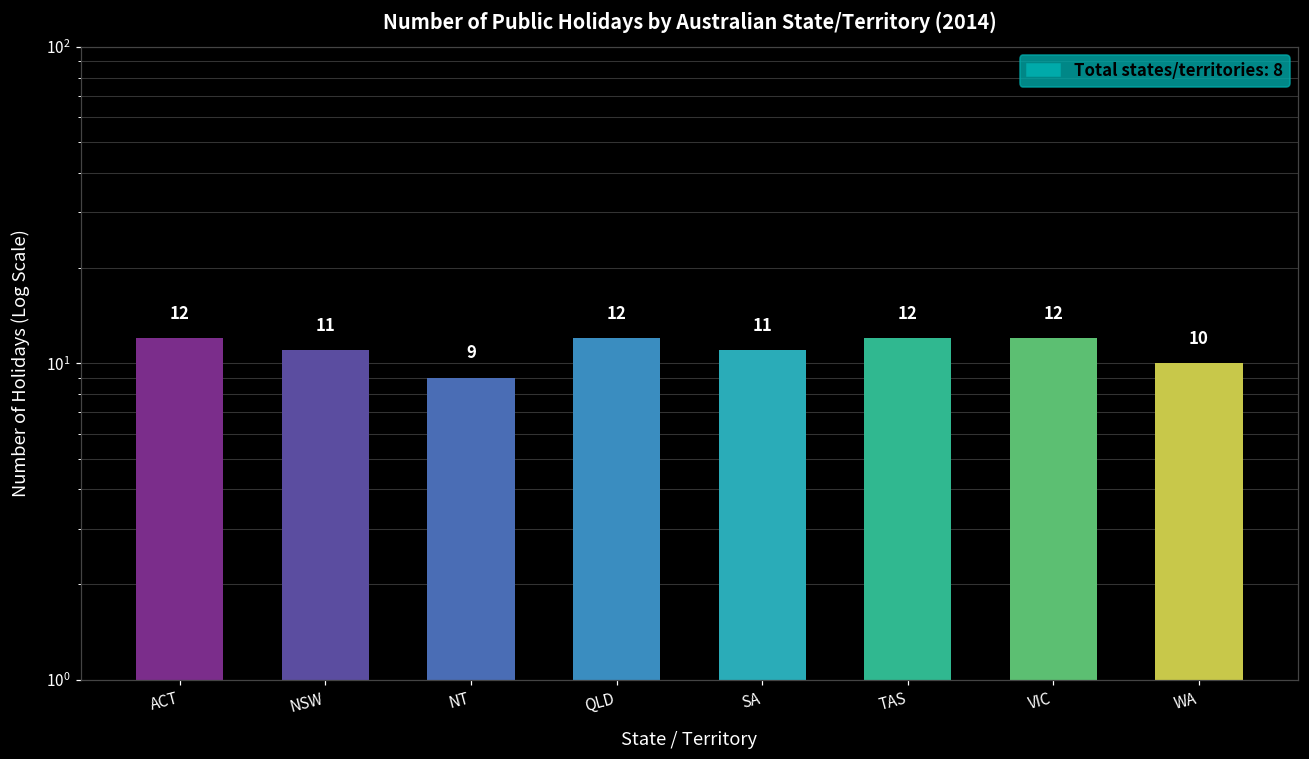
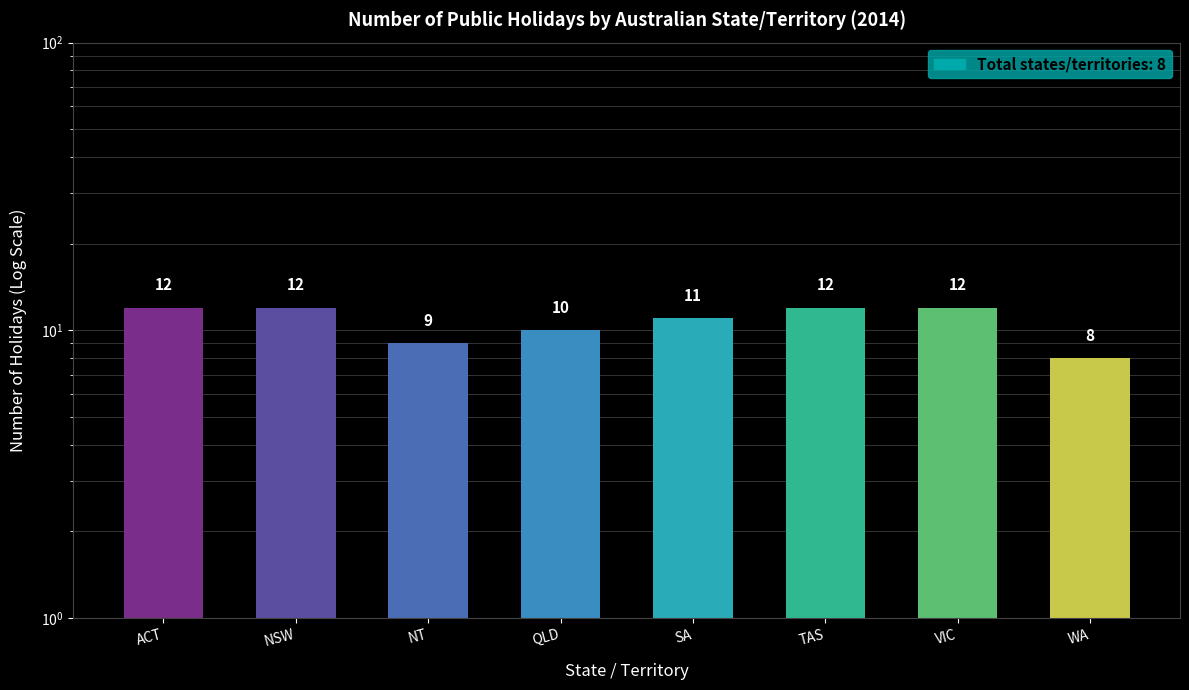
  {
    "ACT": 12,
-   "NSW": 11,
+   "NSW": 12,
    "NT": 9,
-   "QLD": 12,
+   "QLD": 10,
    "SA": 11,
    "TAS": 12,
    "VIC": 12,
-   "WA": 10
+   "WA": 8
  }
